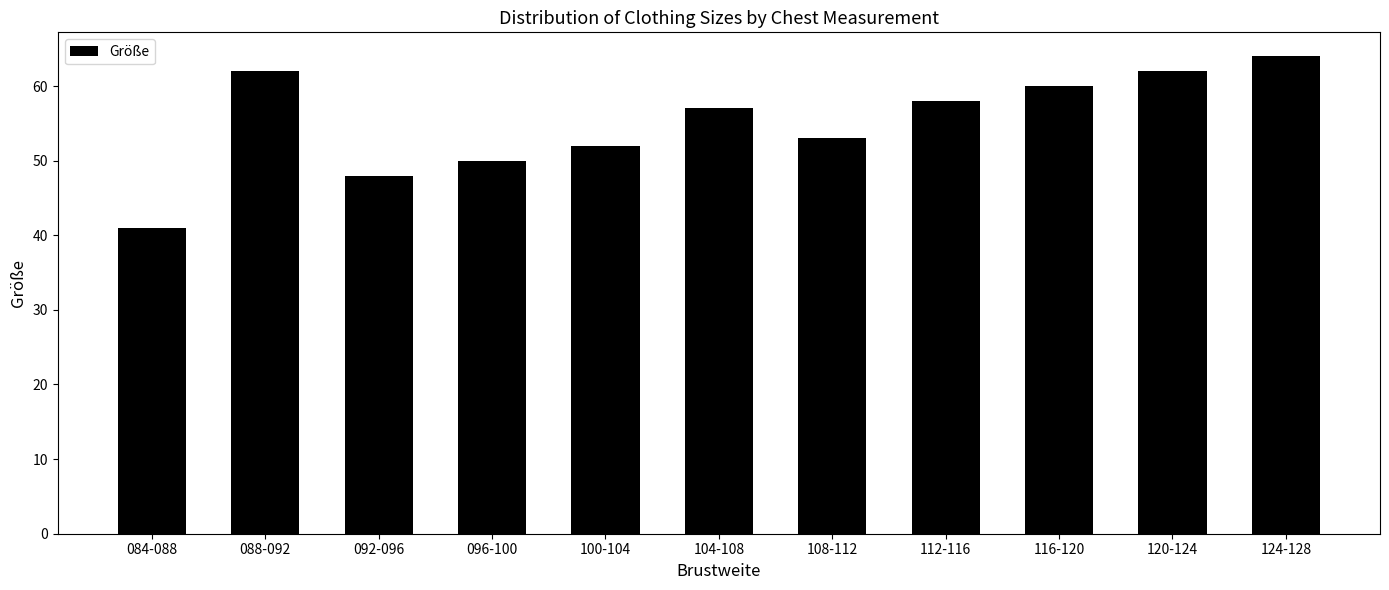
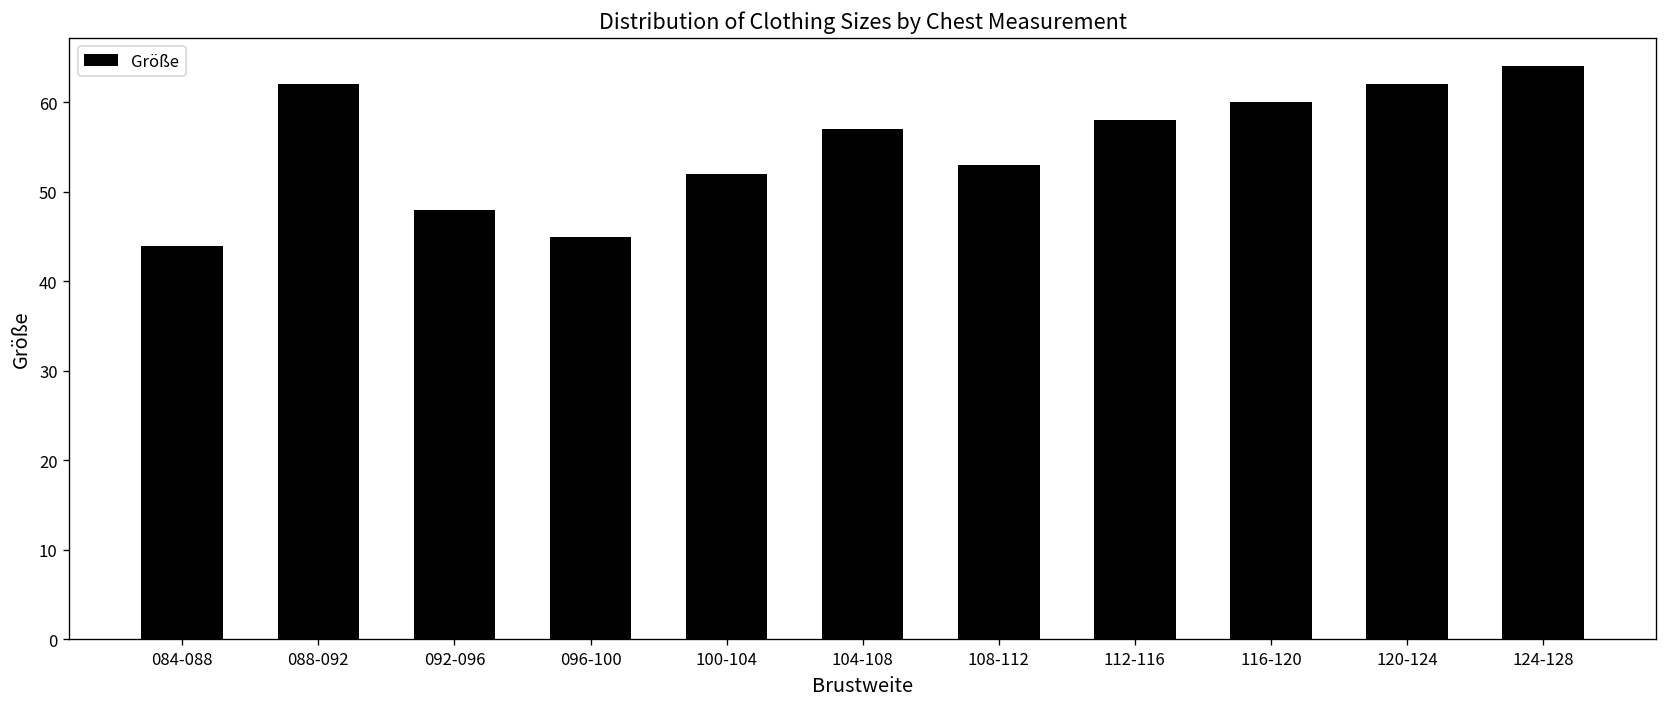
  {
-   "084-088": 41,
+   "084-088": 44,
    "088-092": 62,
    "092-096": 48,
-   "096-100": 50,
+   "096-100": 45,
    "100-104": 52,
    "104-108": 57,
    "108-112": 53,
    "112-116": 58,
    "116-120": 60,
    "120-124": 62,
    "124-128": 64
  }
